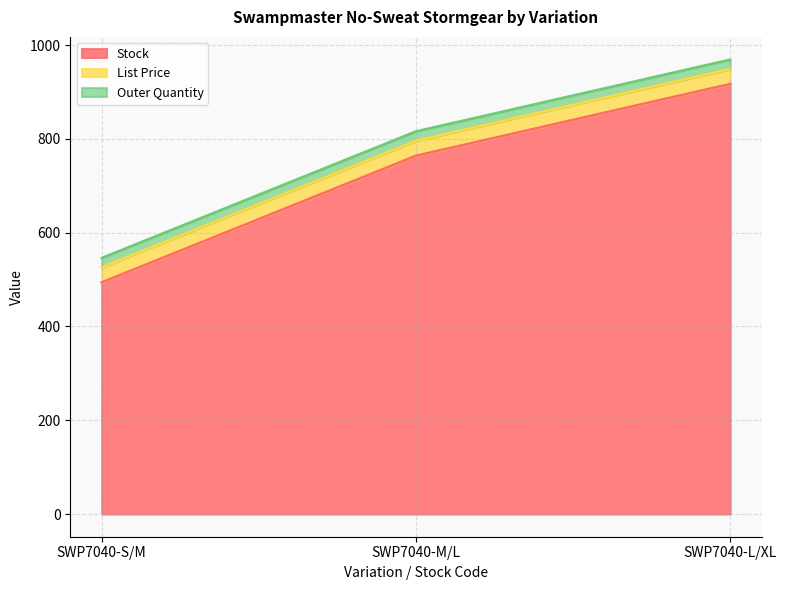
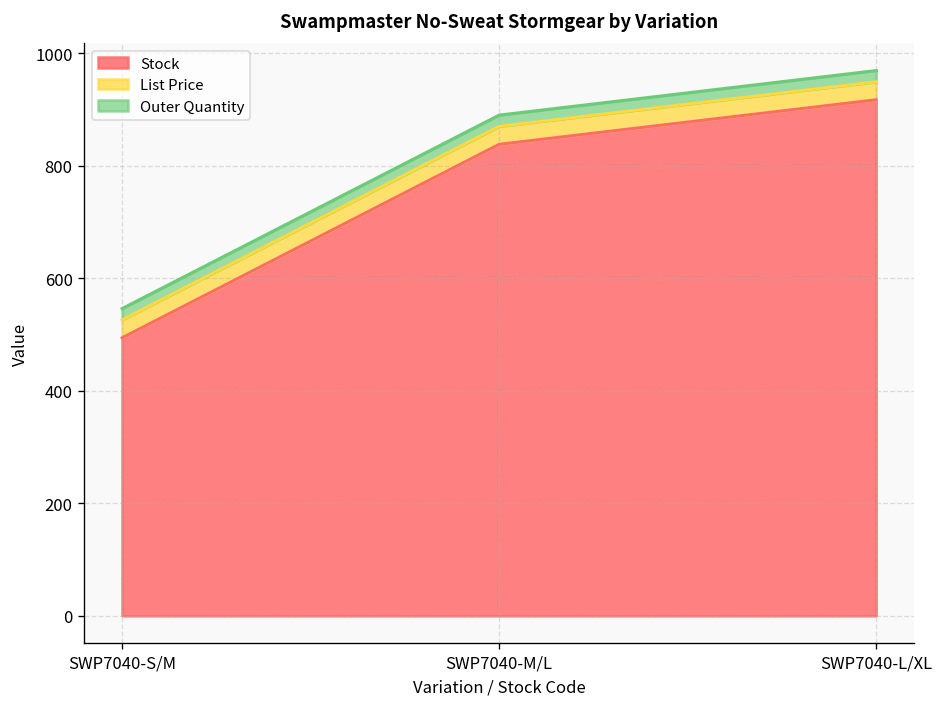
  {
    "Stock": {
      "SWP7040-S/M": 490,
-     "SWP7040-M/L": 760,
+     "SWP7040-M/L": 840,
      "SWP7040-L/XL": 920
    },
    "List Price": {
      "SWP7040-S/M": 30,
      "SWP7040-M/L": 30,
      "SWP7040-L/XL": 30
    },
    "Outer Quantity": {
      "SWP7040-S/M": 20,
      "SWP7040-M/L": 20,
      "SWP7040-L/XL": 20
    }
  }
